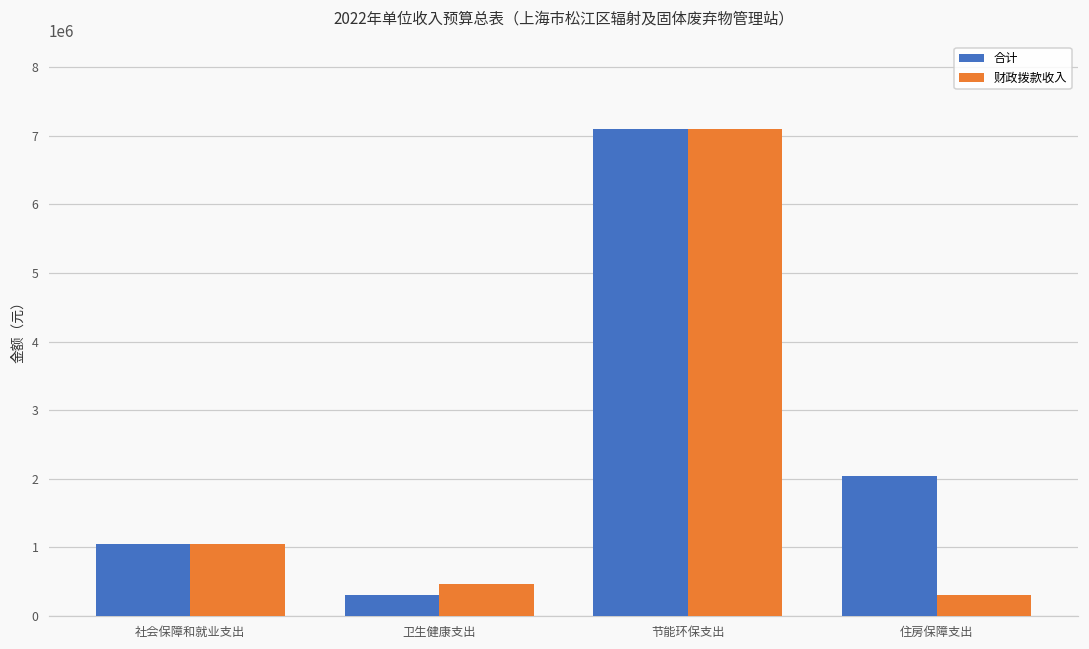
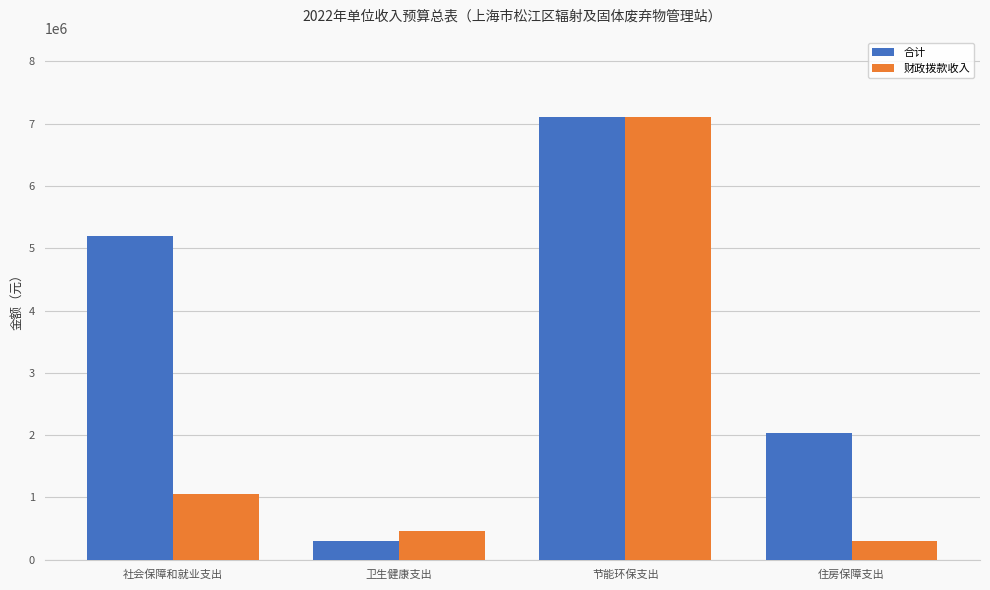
  {
    "合计": {
-     "社会保障和就业支出": 1000000,
+     "社会保障和就业支出": 5200000,
      "卫生健康支出": 300000,
      "节能环保支出": 7100000,
      "住房保障支出": 2000000
    },
    "财政拨款收入": {
      "社会保障和就业支出": 1000000,
      "卫生健康支出": 500000,
      "节能环保支出": 7100000,
      "住房保障支出": 300000
    }
  }
